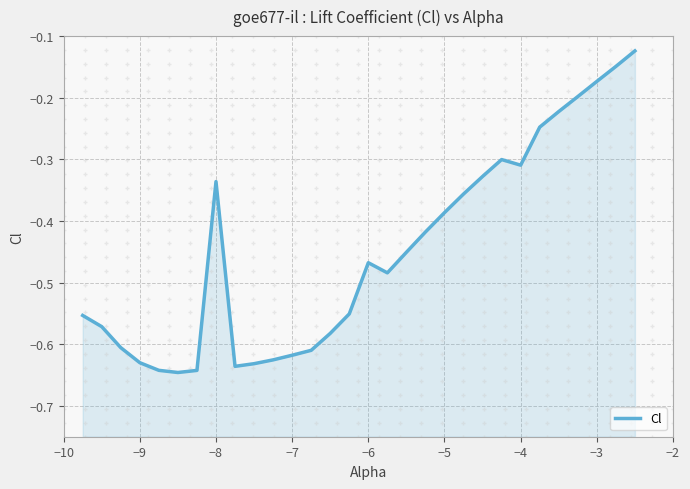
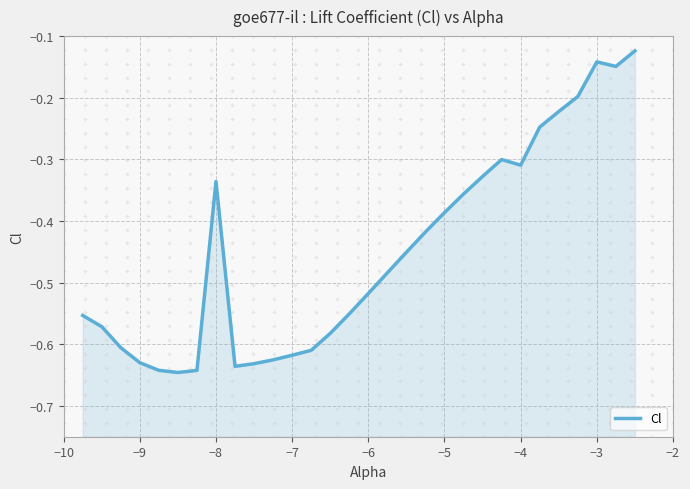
  {
    "Cl": {
      "−9": -0.63,
      "−8": -0.34,
      "−7": -0.62,
-     "−6": -0.47,
+     "−6": -0.52,
      "−5": -0.39,
      "−4": -0.31,
-     "−3": -0.17
+     "−3": -0.14
    }
  }
